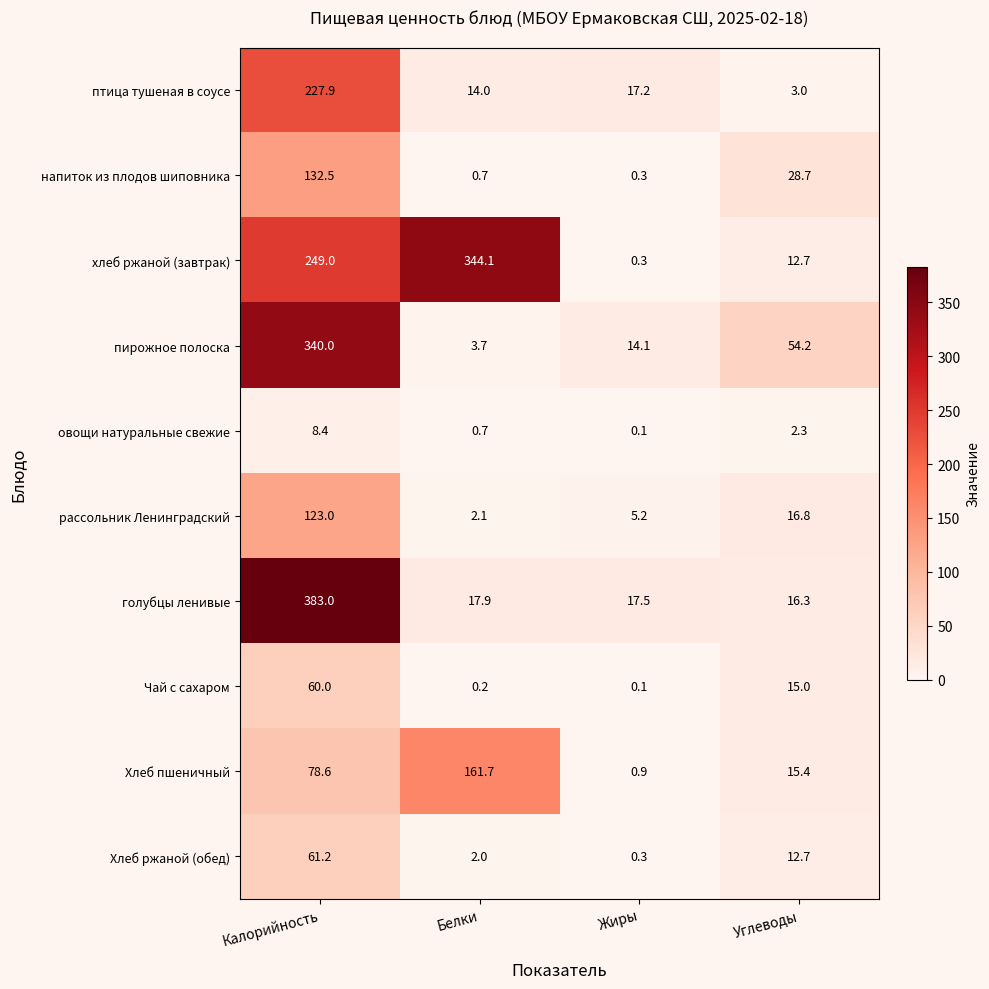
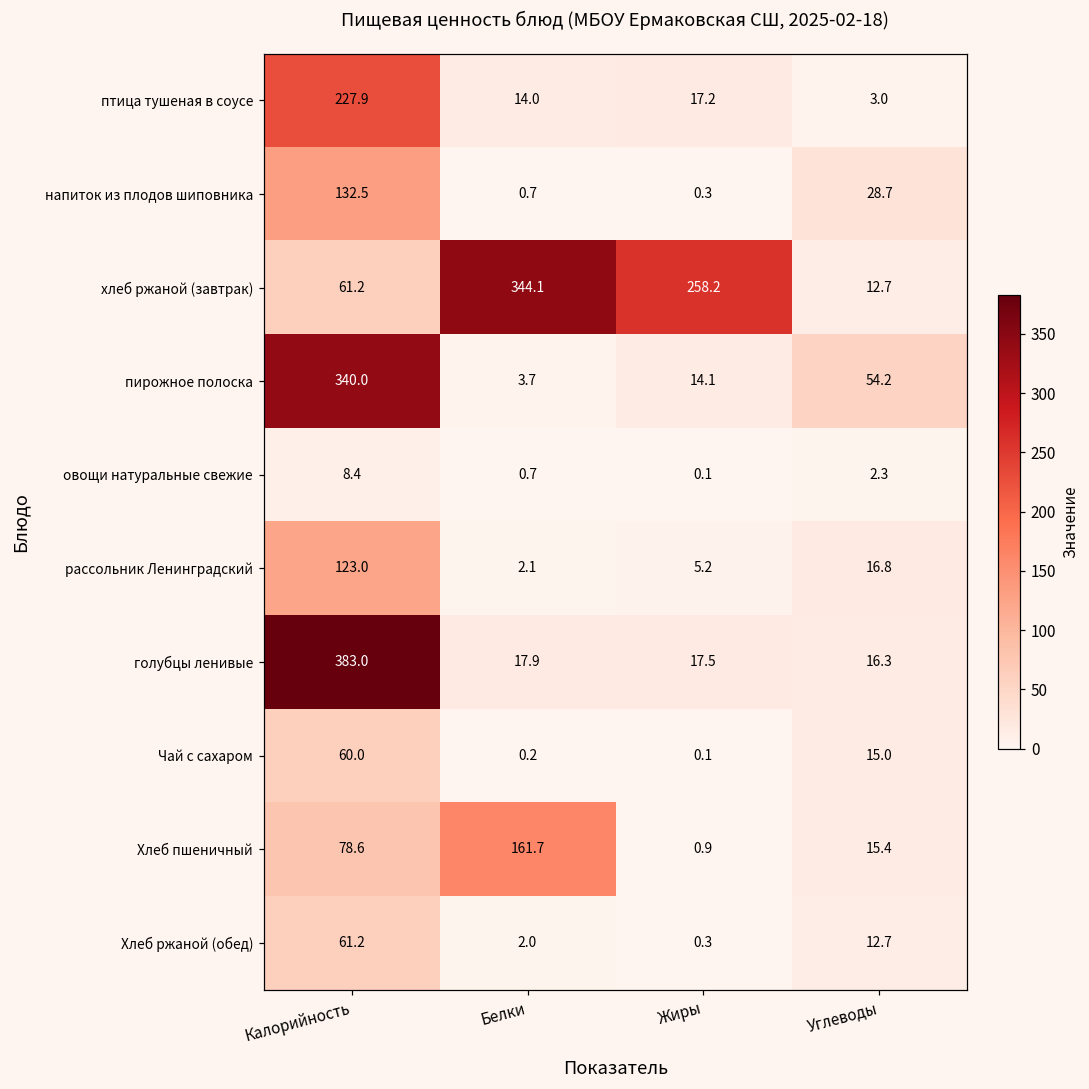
  {
    "птица тушеная в соусе": {
      "Калорийность": 227.9,
      "Белки": 14.0,
      "Жиры": 17.2,
      "Углеводы": 3.0
    },
    "напиток из плодов шиповника": {
      "Калорийность": 132.5,
      "Белки": 0.7,
      "Жиры": 0.3,
      "Углеводы": 28.7
    },
    "хлеб ржаной (завтрак)": {
-     "Калорийность": 249.0,
+     "Калорийность": 61.2,
      "Белки": 344.1,
-     "Жиры": 0.3,
+     "Жиры": 258.2,
      "Углеводы": 12.7
    },
    "пирожное полоска": {
      "Калорийность": 340.0,
      "Белки": 3.7,
      "Жиры": 14.1,
      "Углеводы": 54.2
    },
    "овощи натуральные свежие": {
      "Калорийность": 8.4,
      "Белки": 0.7,
      "Жиры": 0.1,
      "Углеводы": 2.3
    },
    "рассольник Ленинградский": {
      "Калорийность": 123.0,
      "Белки": 2.1,
      "Жиры": 5.2,
      "Углеводы": 16.8
    },
    "голубцы ленивые": {
      "Калорийность": 383.0,
      "Белки": 17.9,
      "Жиры": 17.5,
      "Углеводы": 16.3
    },
    "Чай с сахаром": {
      "Калорийность": 60.0,
      "Белки": 0.2,
      "Жиры": 0.1,
      "Углеводы": 15.0
    },
    "Хлеб пшеничный": {
      "Калорийность": 78.6,
      "Белки": 161.7,
      "Жиры": 0.9,
      "Углеводы": 15.4
    },
    "Хлеб ржаной (обед)": {
      "Калорийность": 61.2,
      "Белки": 2.0,
      "Жиры": 0.3,
      "Углеводы": 12.7
    }
  }
